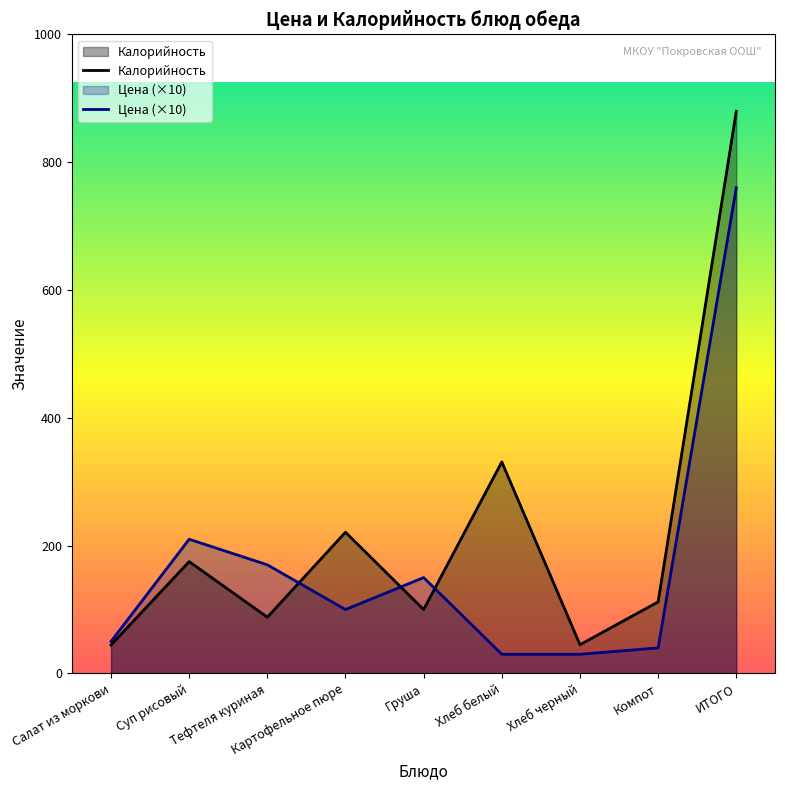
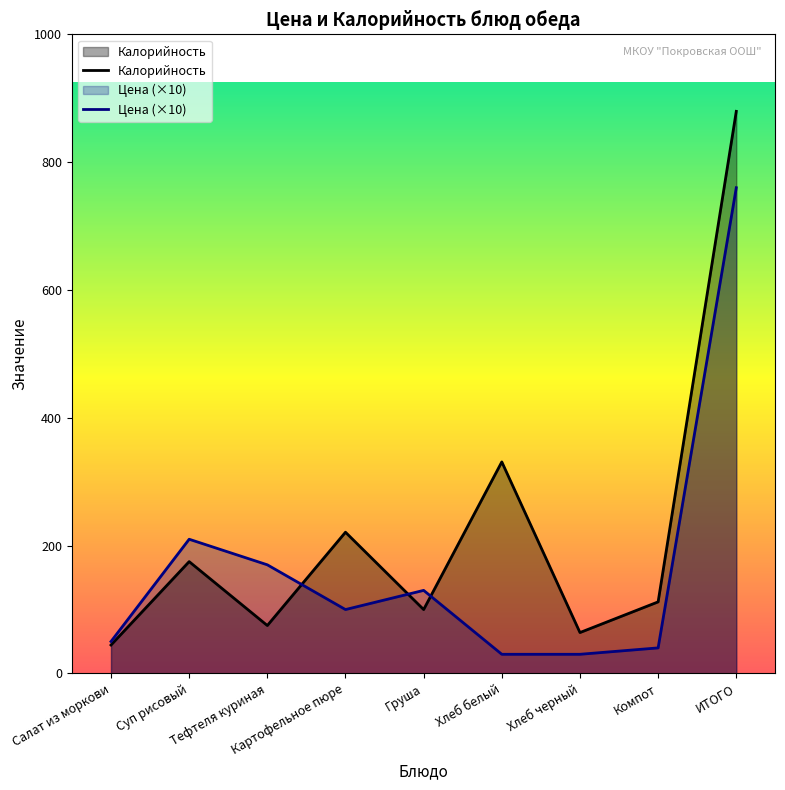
  {
    "Калорийность": {
      "Салат из моркови": 40,
      "Суп рисовый": 180,
-     "Тефтеля куриная": 90,
+     "Тефтеля куриная": 80,
      "Картофельное пюре": 220,
      "Груша": 100,
      "Хлеб белый": 330,
-     "Хлеб черный": 50,
+     "Хлеб черный": 60,
      "Компот": 110,
      "ИТОГО": 880
    },
    "Цена (×10)": {
      "Салат из моркови": 50,
      "Суп рисовый": 210,
      "Тефтеля куриная": 170,
      "Картофельное пюре": 100,
-     "Груша": 150,
+     "Груша": 130,
      "Хлеб белый": 30,
      "Хлеб черный": 30,
      "Компот": 40,
      "ИТОГО": 760
    }
  }
